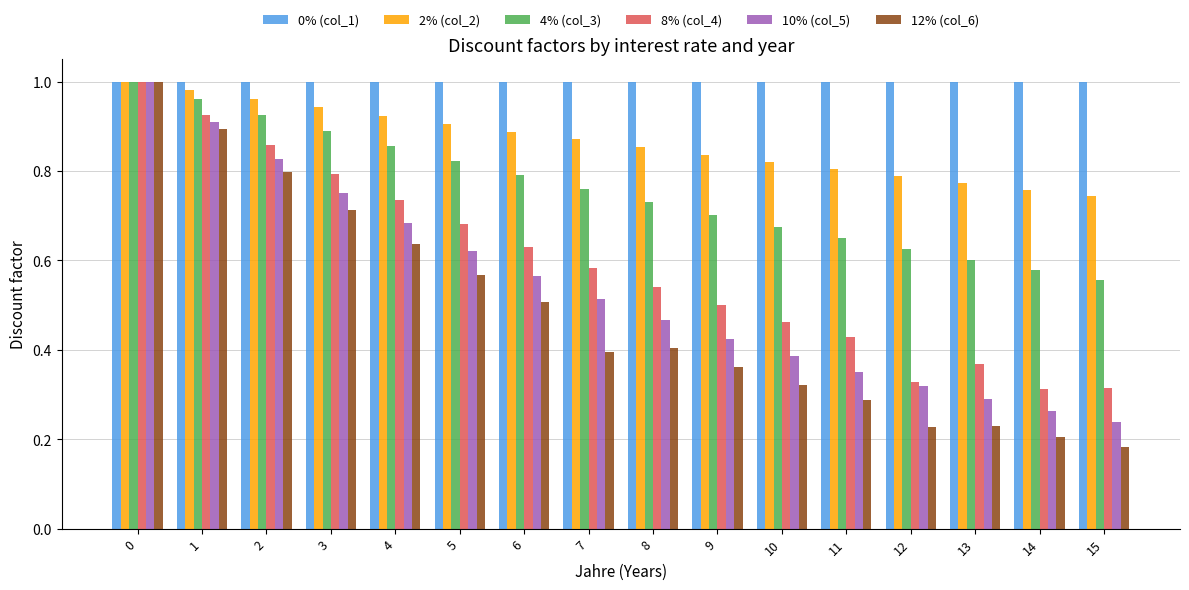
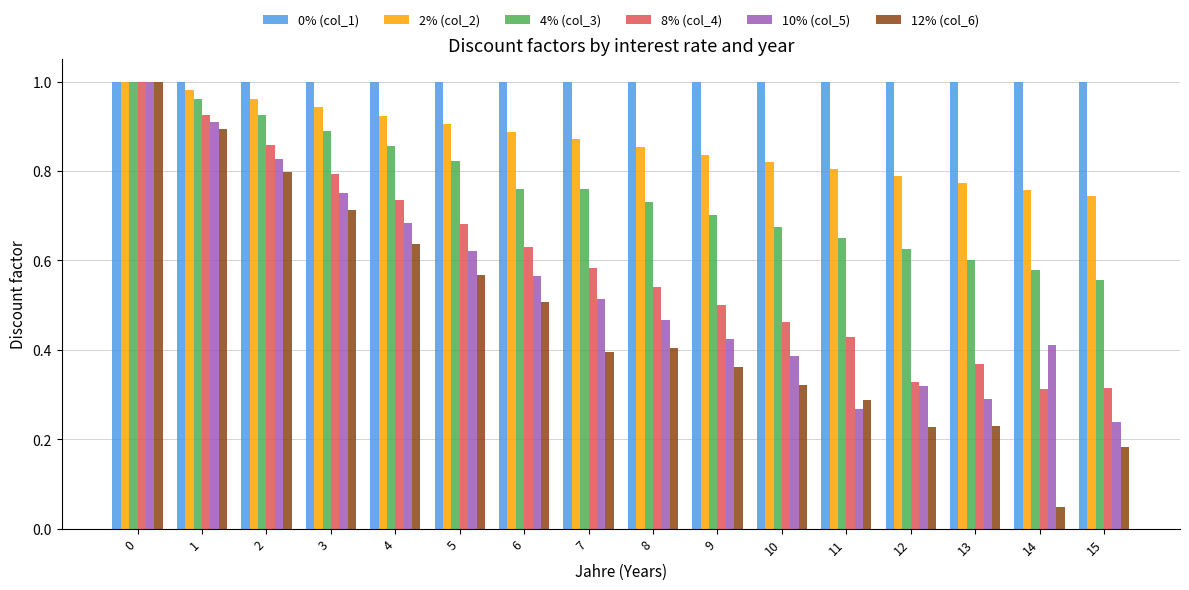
  {
    "0% (col_1)": {
      "0": 1.00,
      "1": 1.00,
      "2": 1.00,
      "3": 1.00,
      "4": 1.00,
      "5": 1.00,
      "6": 1.00,
      "7": 1.00,
      "8": 1.00,
      "9": 1.00,
      "10": 1.00,
      "11": 1.00,
      "12": 1.00,
      "13": 1.00,
      "14": 1.00,
      "15": 1.00
    },
    "2% (col_2)": {
      "0": 1.00,
      "1": 0.98,
      "2": 0.96,
      "3": 0.94,
      "4": 0.92,
      "5": 0.91,
      "6": 0.89,
      "7": 0.87,
      "8": 0.85,
      "9": 0.84,
      "10": 0.82,
      "11": 0.80,
      "12": 0.79,
      "13": 0.77,
      "14": 0.76,
      "15": 0.74
    },
    "4% (col_3)": {
      "0": 1.00,
      "1": 0.96,
      "2": 0.92,
      "3": 0.89,
      "4": 0.85,
      "5": 0.82,
-     "6": 0.79,
+     "6": 0.76,
      "7": 0.76,
      "8": 0.73,
      "9": 0.70,
      "10": 0.68,
      "11": 0.65,
      "12": 0.62,
      "13": 0.60,
      "14": 0.58,
      "15": 0.56
    },
    "8% (col_4)": {
      "0": 1.00,
      "1": 0.93,
      "2": 0.86,
      "3": 0.79,
      "4": 0.74,
      "5": 0.68,
      "6": 0.63,
      "7": 0.58,
      "8": 0.54,
      "9": 0.50,
      "10": 0.46,
      "11": 0.43,
      "12": 0.33,
      "13": 0.37,
      "14": 0.31,
      "15": 0.32
    },
    "10% (col_5)": {
      "0": 1.00,
      "1": 0.91,
      "2": 0.83,
      "3": 0.75,
      "4": 0.68,
      "5": 0.62,
      "6": 0.56,
      "7": 0.51,
      "8": 0.47,
      "9": 0.42,
      "10": 0.39,
-     "11": 0.35,
+     "11": 0.27,
      "12": 0.32,
      "13": 0.29,
-     "14": 0.26,
+     "14": 0.41,
      "15": 0.24
    },
    "12% (col_6)": {
      "0": 1.00,
      "1": 0.89,
      "2": 0.80,
      "3": 0.71,
      "4": 0.64,
      "5": 0.57,
      "6": 0.51,
      "7": 0.39,
      "8": 0.40,
      "9": 0.36,
      "10": 0.32,
      "11": 0.29,
      "12": 0.23,
      "13": 0.23,
-     "14": 0.20,
+     "14": 0.05,
      "15": 0.18
    }
  }
